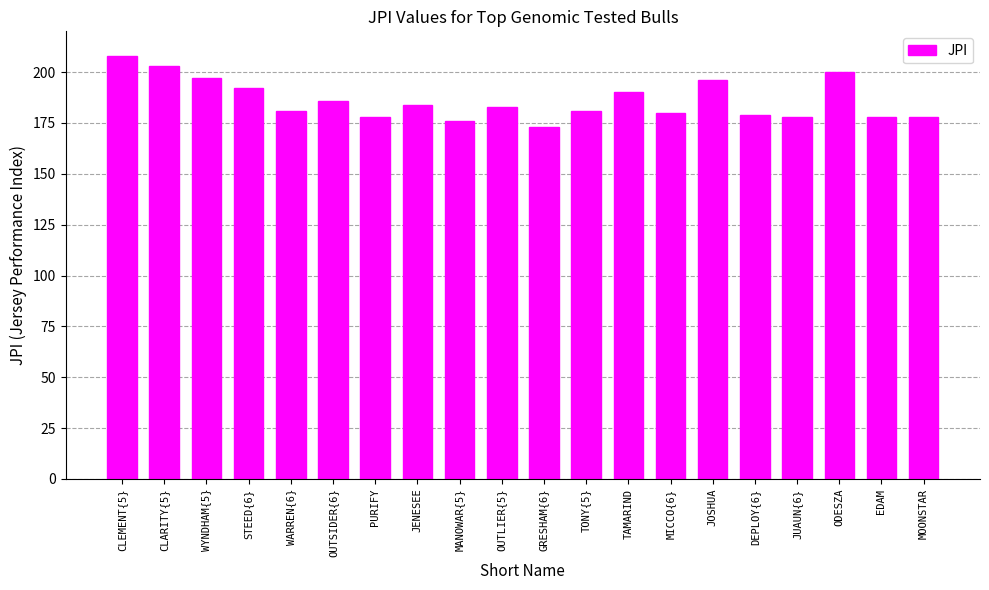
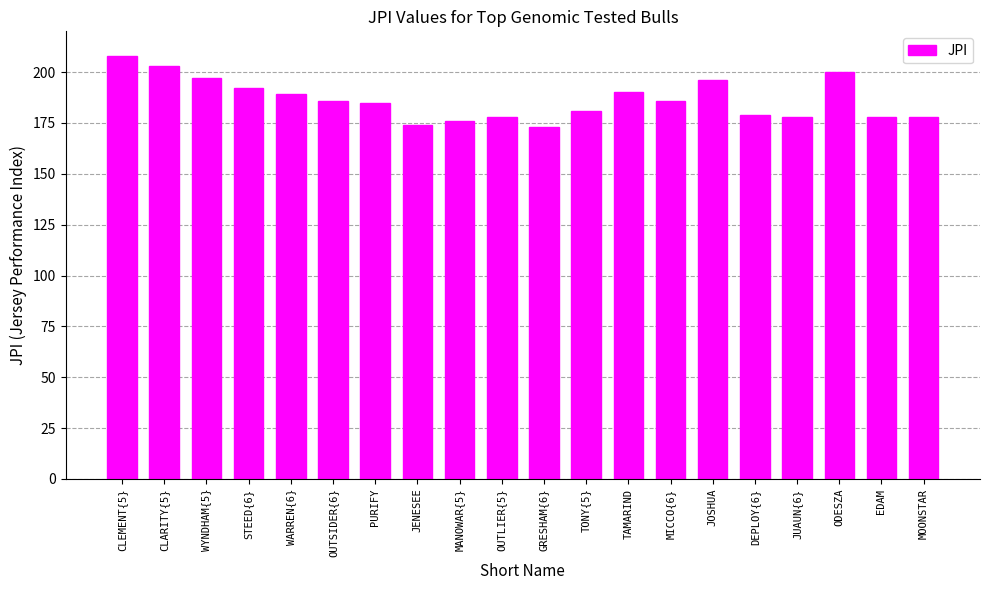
  {
    "CLEMENT{5}": 208,
    "CLARITY{5}": 203,
    "WYNDHAM{5}": 197,
    "STEED{6}": 192,
-   "WARREN{6}": 181,
+   "WARREN{6}": 189,
    "OUTSIDER{6}": 186,
-   "PURIFY": 178,
-   "JENESEE": 184,
+   "PURIFY": 185,
+   "JENESEE": 174,
    "MANOWAR{5}": 176,
-   "OUTLIER{5}": 183,
+   "OUTLIER{5}": 178,
    "GRESHAM{6}": 173,
    "TONY{5}": 181,
    "TAMARIND": 190,
-   "MICCO{6}": 180,
+   "MICCO{6}": 186,
    "JOSHUA": 196,
    "DEPLOY{6}": 179,
    "JUAUN{6}": 178,
    "ODESZA": 200,
    "EDAM": 178,
    "MOONSTAR": 178
  }
